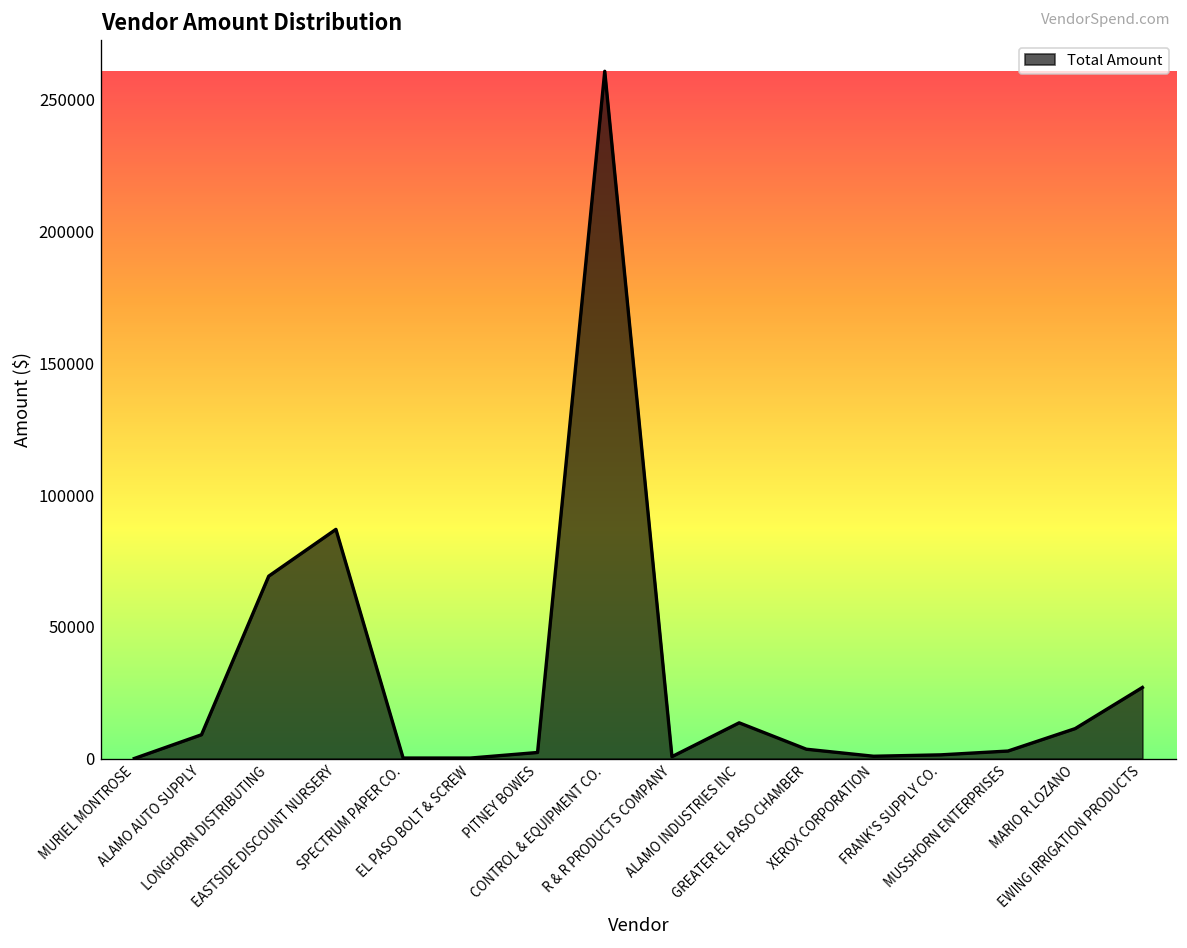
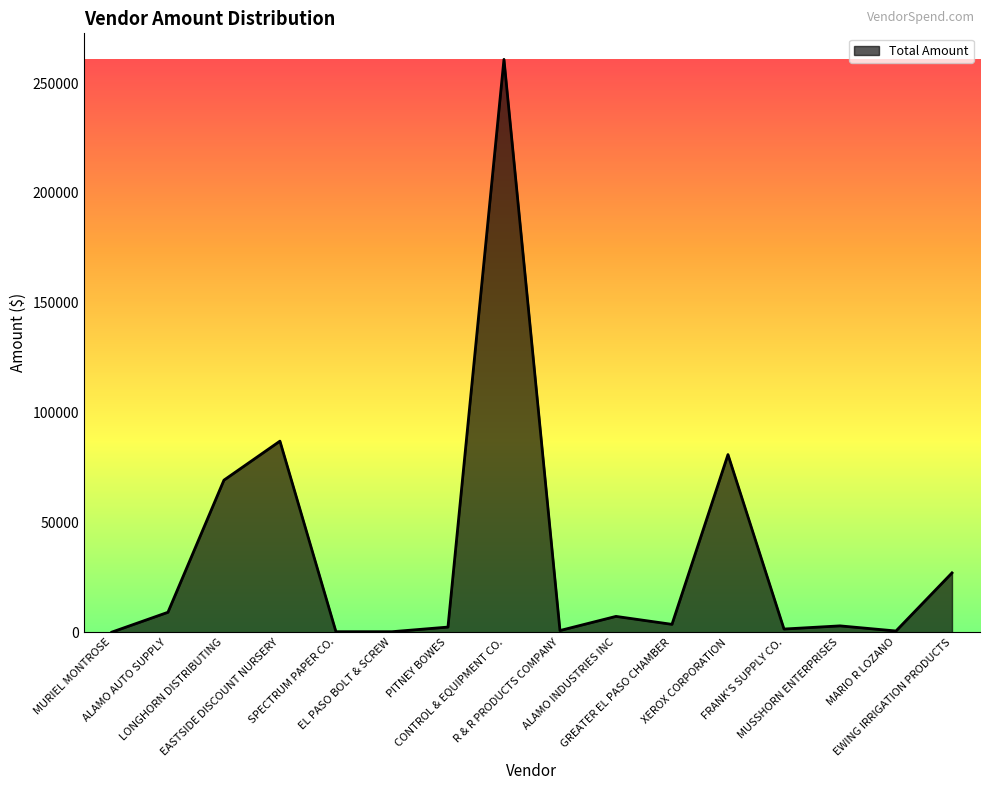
  {
    "MURIEL MONTROSE": 0,
    "ALAMO AUTO SUPPLY": 9000,
    "LONGHORN DISTRIBUTING": 69000,
    "EASTSIDE DISCOUNT NURSERY": 87000,
    "SPECTRUM PAPER CO.": 0,
    "EL PASO BOLT & SCREW": 0,
    "PITNEY BOWES": 2000,
    "CONTROL & EQUIPMENT CO.": 261000,
    "R & R PRODUCTS COMPANY": 1000,
-   "ALAMO INDUSTRIES INC": 14000,
+   "ALAMO INDUSTRIES INC": 7000,
    "GREATER EL PASO CHAMBER": 4000,
-   "XEROX CORPORATION": 1000,
+   "XEROX CORPORATION": 81000,
    "FRANK'S SUPPLY CO.": 1000,
    "MUSSHORN ENTERPRISES": 3000,
-   "MARIO R LOZANO": 11000,
+   "MARIO R LOZANO": 1000,
    "EWING IRRIGATION PRODUCTS": 27000
  }
